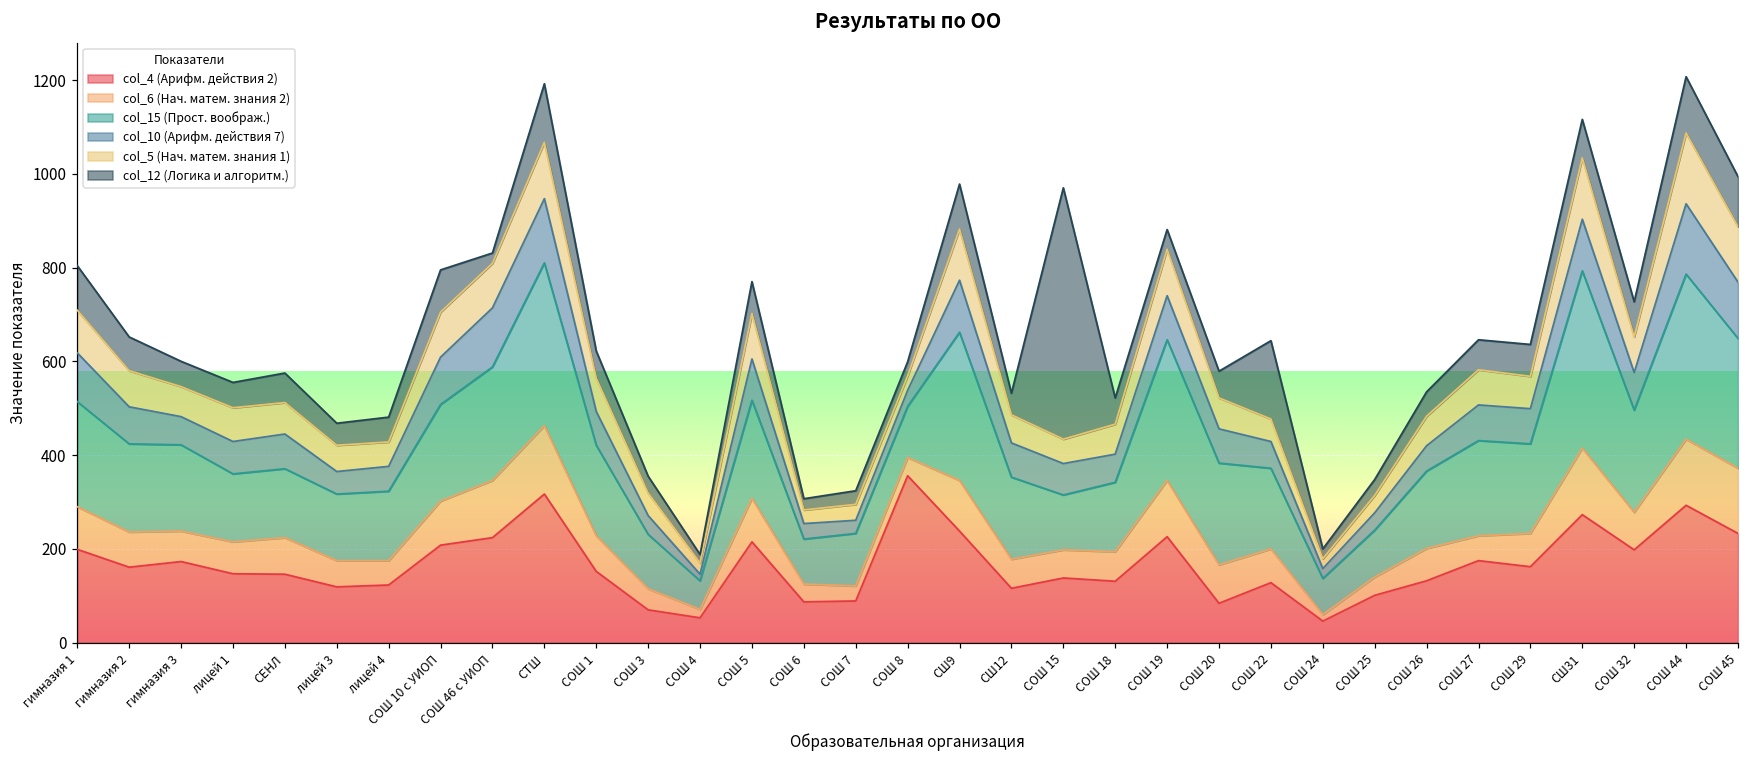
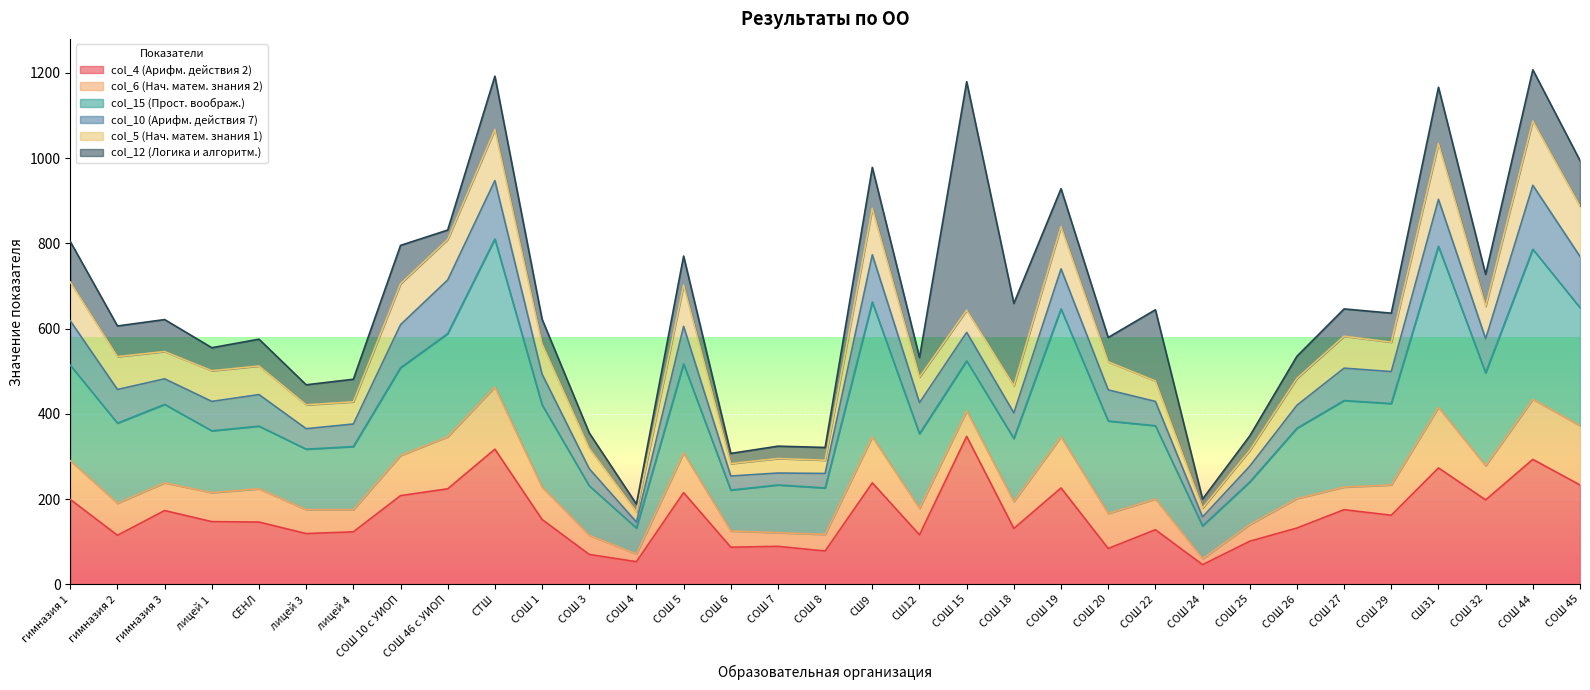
  {
    "col_4 (Арифм. действия 2)": {
      "гимназия 1": 200,
-     "гимназия 2": 160,
+     "гимназия 2": 120,
      "гимназия 3": 170,
      "лицей 1": 150,
      "СЕНЛ": 150,
      "лицей 3": 120,
      "лицей 4": 120,
      "СОШ 10 с УИОП": 210,
      "СОШ 46 с УИОП": 220,
      "СТШ": 320,
      "СОШ 1": 150,
      "СОШ 3": 70,
      "СОШ 4": 50,
      "СОШ 5": 220,
      "СОШ 6": 90,
      "СОШ 7": 90,
-     "СОШ 8": 360,
+     "СОШ 8": 80,
      "СШ9": 240,
      "СШ12": 120,
-     "СОШ 15": 140,
+     "СОШ 15": 350,
      "СОШ 18": 130,
      "СОШ 19": 230,
      "СОШ 20": 80,
      "СОШ 22": 130,
      "СОШ 24": 50,
      "СОШ 25": 100,
      "СОШ 26": 130,
      "СОШ 27": 180,
      "СОШ 29": 160,
      "СШ31": 270,
      "СОШ 32": 200,
      "СОШ 44": 290,
      "СОШ 45": 230
    },
    "col_12 (Логика и алгоритм.)": {
      "гимназия 1": 100,
      "гимназия 2": 70,
-     "гимназия 3": 50,
+     "гимназия 3": 80,
      "лицей 1": 50,
      "СЕНЛ": 60,
      "лицей 3": 50,
      "лицей 4": 50,
      "СОШ 10 с УИОП": 90,
      "СОШ 46 с УИОП": 20,
      "СТШ": 130,
      "СОШ 1": 60,
      "СОШ 3": 40,
      "СОШ 4": 20,
      "СОШ 5": 70,
      "СОШ 6": 20,
      "СОШ 7": 30,
      "СОШ 8": 30,
      "СШ9": 100,
      "СШ12": 50,
      "СОШ 15": 540,
-     "СОШ 18": 60,
-     "СОШ 19": 40,
+     "СОШ 18": 190,
+     "СОШ 19": 90,
      "СОШ 20": 60,
      "СОШ 22": 170,
      "СОШ 24": 20,
      "СОШ 25": 30,
      "СОШ 26": 50,
      "СОШ 27": 60,
      "СОШ 29": 70,
-     "СШ31": 80,
+     "СШ31": 130,
      "СОШ 32": 80,
      "СОШ 44": 120,
      "СОШ 45": 110
    }
  }
